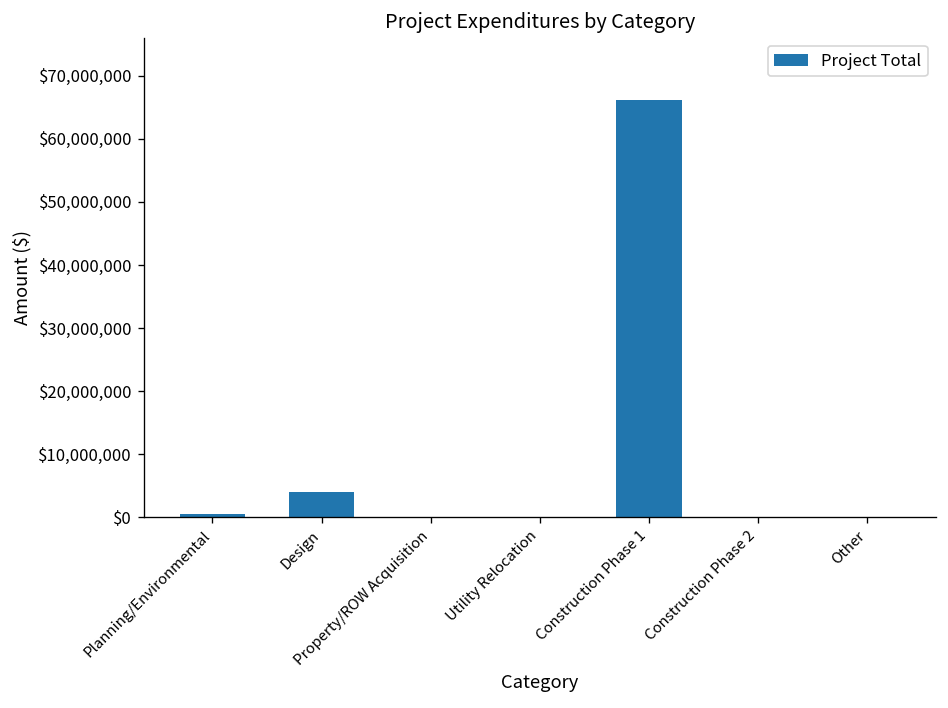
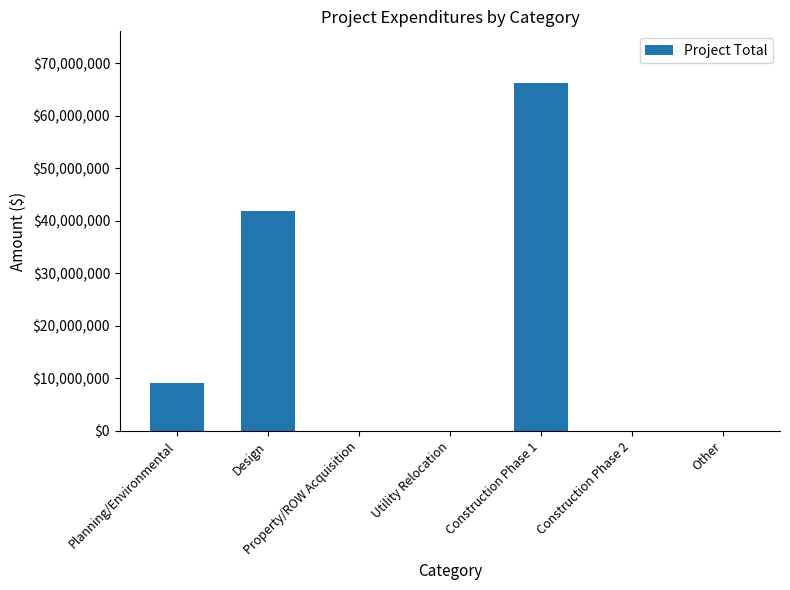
  {
-   "Planning/Environmental": "$1,000,000",
-   "Design": "$4,000,000",
+   "Planning/Environmental": "$9,000,000",
+   "Design": "$42,000,000",
    "Property/ROW Acquisition": "$0",
    "Utility Relocation": "$0",
    "Construction Phase 1": "$66,000,000",
    "Construction Phase 2": "$0",
    "Other": "$0"
  }
